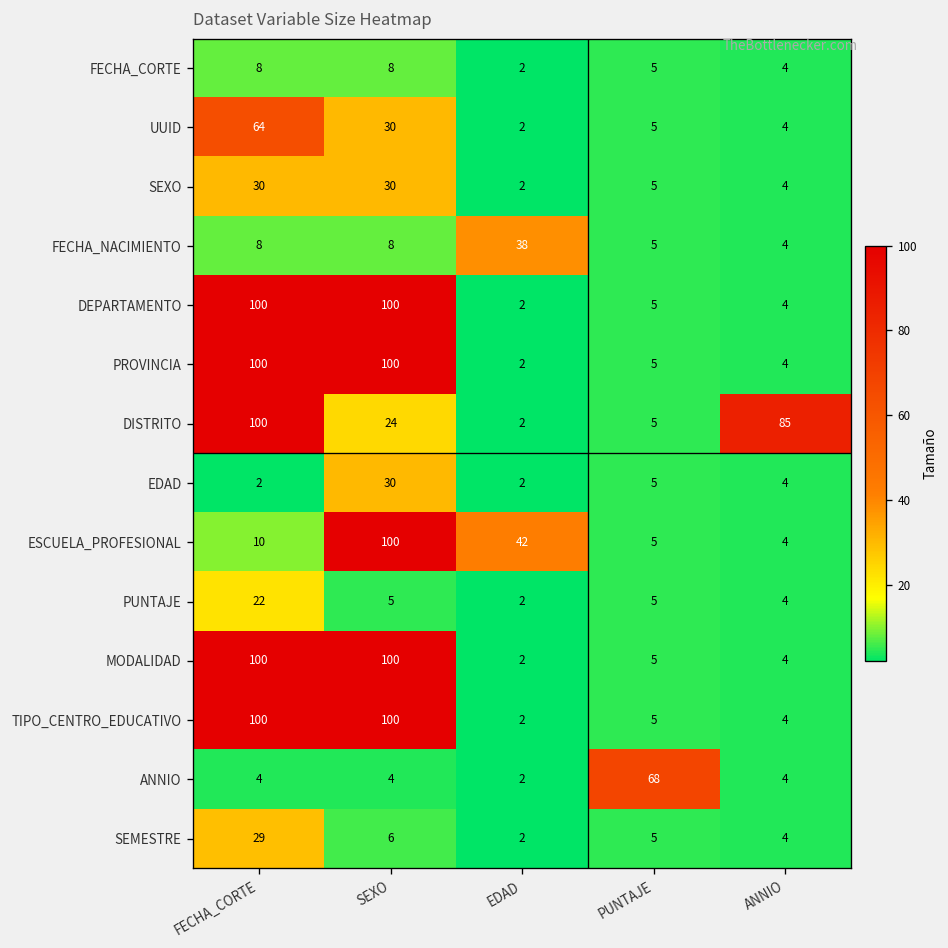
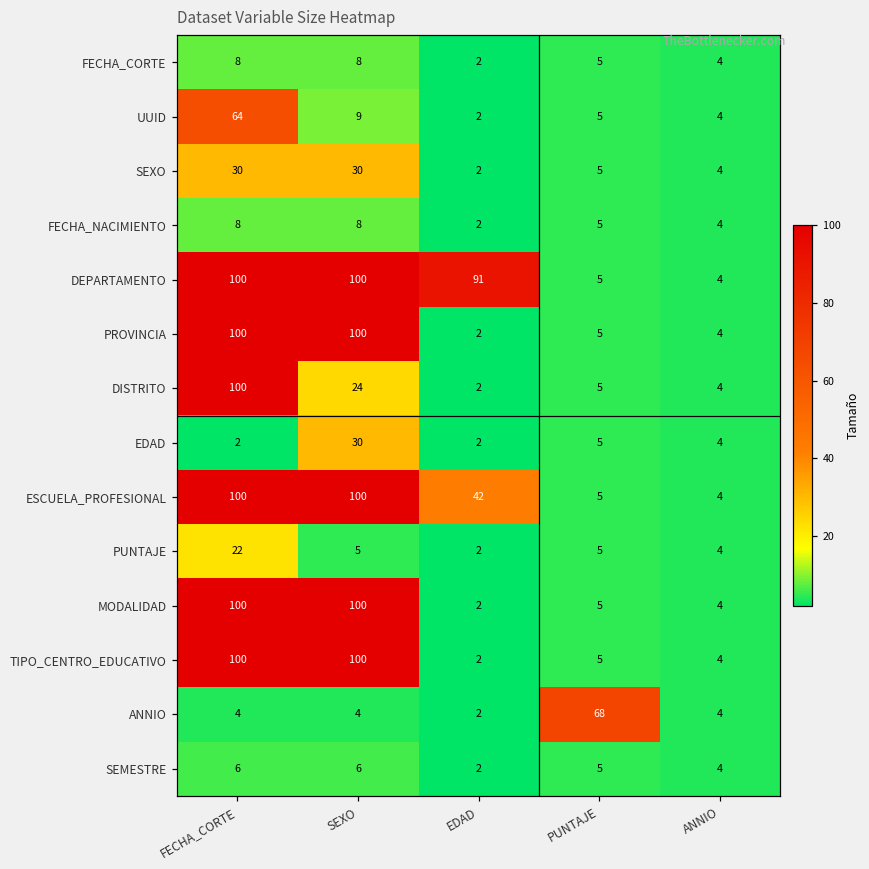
  {
    "FECHA_CORTE": {
      "FECHA_CORTE": 8,
      "SEXO": 8,
      "EDAD": 2,
      "PUNTAJE": 5
    },
    "UUID": {
      "FECHA_CORTE": 64,
-     "SEXO": 30,
+     "SEXO": 9,
      "EDAD": 2,
      "PUNTAJE": 5,
      "ANNIO": 4
    },
    "SEXO": {
      "FECHA_CORTE": 30,
      "SEXO": 30,
      "EDAD": 2,
      "PUNTAJE": 5,
      "ANNIO": 4
    },
    "FECHA_NACIMIENTO": {
      "FECHA_CORTE": 8,
      "SEXO": 8,
-     "EDAD": 38,
+     "EDAD": 2,
      "PUNTAJE": 5,
      "ANNIO": 4
    },
    "DEPARTAMENTO": {
      "FECHA_CORTE": 100,
      "SEXO": 100,
-     "EDAD": 2,
+     "EDAD": 91,
      "PUNTAJE": 5,
      "ANNIO": 4
    },
    "PROVINCIA": {
      "FECHA_CORTE": 100,
      "SEXO": 100,
      "EDAD": 2,
      "PUNTAJE": 5,
      "ANNIO": 4
    },
    "DISTRITO": {
      "FECHA_CORTE": 100,
      "SEXO": 24,
      "EDAD": 2,
      "PUNTAJE": 5,
-     "ANNIO": 85
+     "ANNIO": 4
    },
    "EDAD": {
      "FECHA_CORTE": 2,
      "SEXO": 30,
      "EDAD": 2,
      "PUNTAJE": 5,
      "ANNIO": 4
    },
    "ESCUELA_PROFESIONAL": {
-     "FECHA_CORTE": 10,
+     "FECHA_CORTE": 100,
      "SEXO": 100,
      "EDAD": 42,
      "PUNTAJE": 5,
      "ANNIO": 4
    },
    "PUNTAJE": {
      "FECHA_CORTE": 22,
      "SEXO": 5,
      "EDAD": 2,
      "PUNTAJE": 5,
      "ANNIO": 4
    },
    "MODALIDAD": {
      "FECHA_CORTE": 100,
      "SEXO": 100,
      "EDAD": 2,
      "PUNTAJE": 5,
      "ANNIO": 4
    },
    "TIPO_CENTRO_EDUCATIVO": {
      "FECHA_CORTE": 100,
      "SEXO": 100,
      "EDAD": 2,
      "PUNTAJE": 5,
      "ANNIO": 4
    },
    "ANNIO": {
      "FECHA_CORTE": 4,
      "SEXO": 4,
      "EDAD": 2,
      "PUNTAJE": 68,
      "ANNIO": 4
    },
    "SEMESTRE": {
-     "FECHA_CORTE": 29,
+     "FECHA_CORTE": 6,
      "SEXO": 6,
      "EDAD": 2,
      "PUNTAJE": 5,
      "ANNIO": 4
    }
  }
